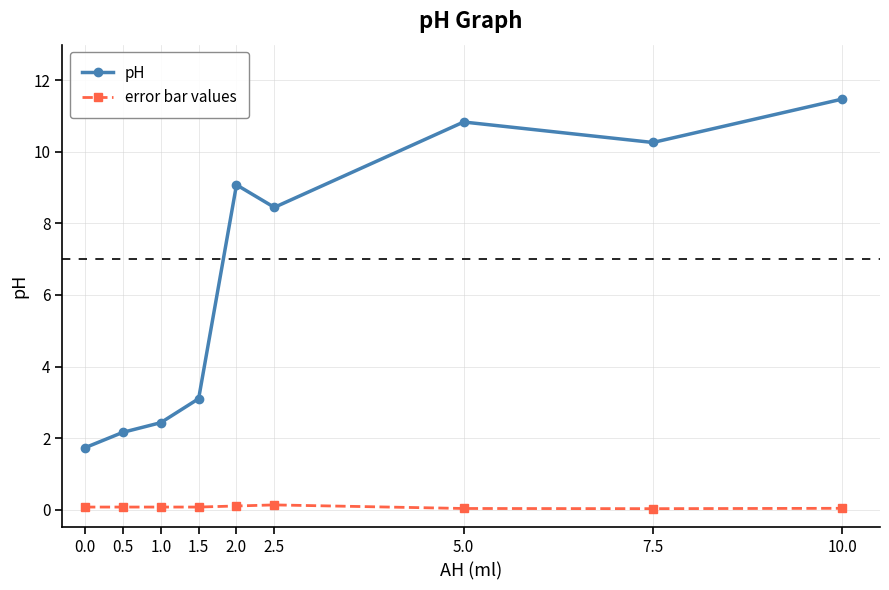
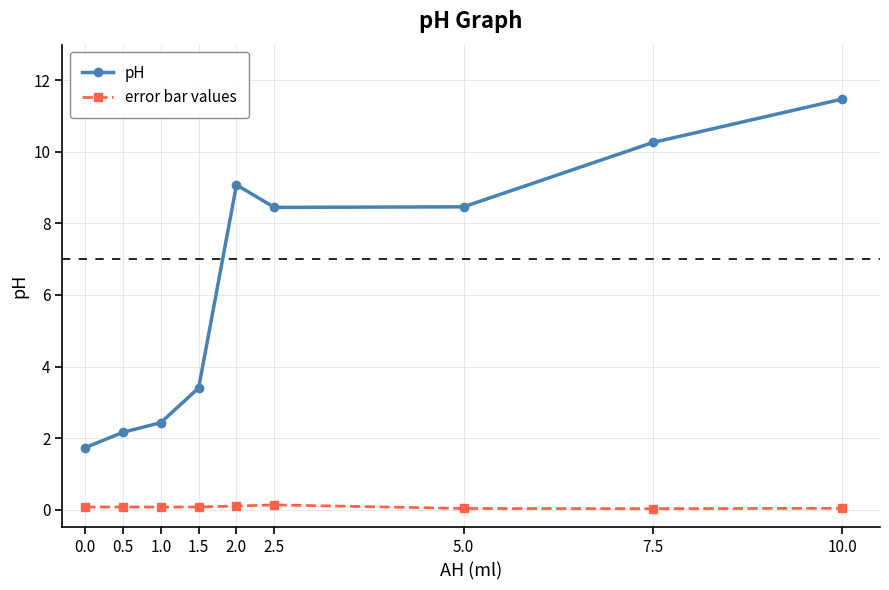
  {
    "pH": {
      "0.0": 1.7,
      "0.5": 2.2,
      "1.0": 2.4,
-     "1.5": 3.1,
+     "1.5": 3.4,
      "2.0": 9.1,
      "2.5": 8.5,
-     "5.0": 10.8,
+     "5.0": 8.5,
      "7.5": 10.3,
      "10.0": 11.5
    },
    "error bar values": {
      "0.0": 0.1,
      "0.5": 0.1,
      "1.0": 0.1,
      "1.5": 0.1,
      "2.0": 0.1,
      "2.5": 0.1,
      "5.0": 0.0,
      "7.5": 0.0,
      "10.0": 0.0
    }
  }
